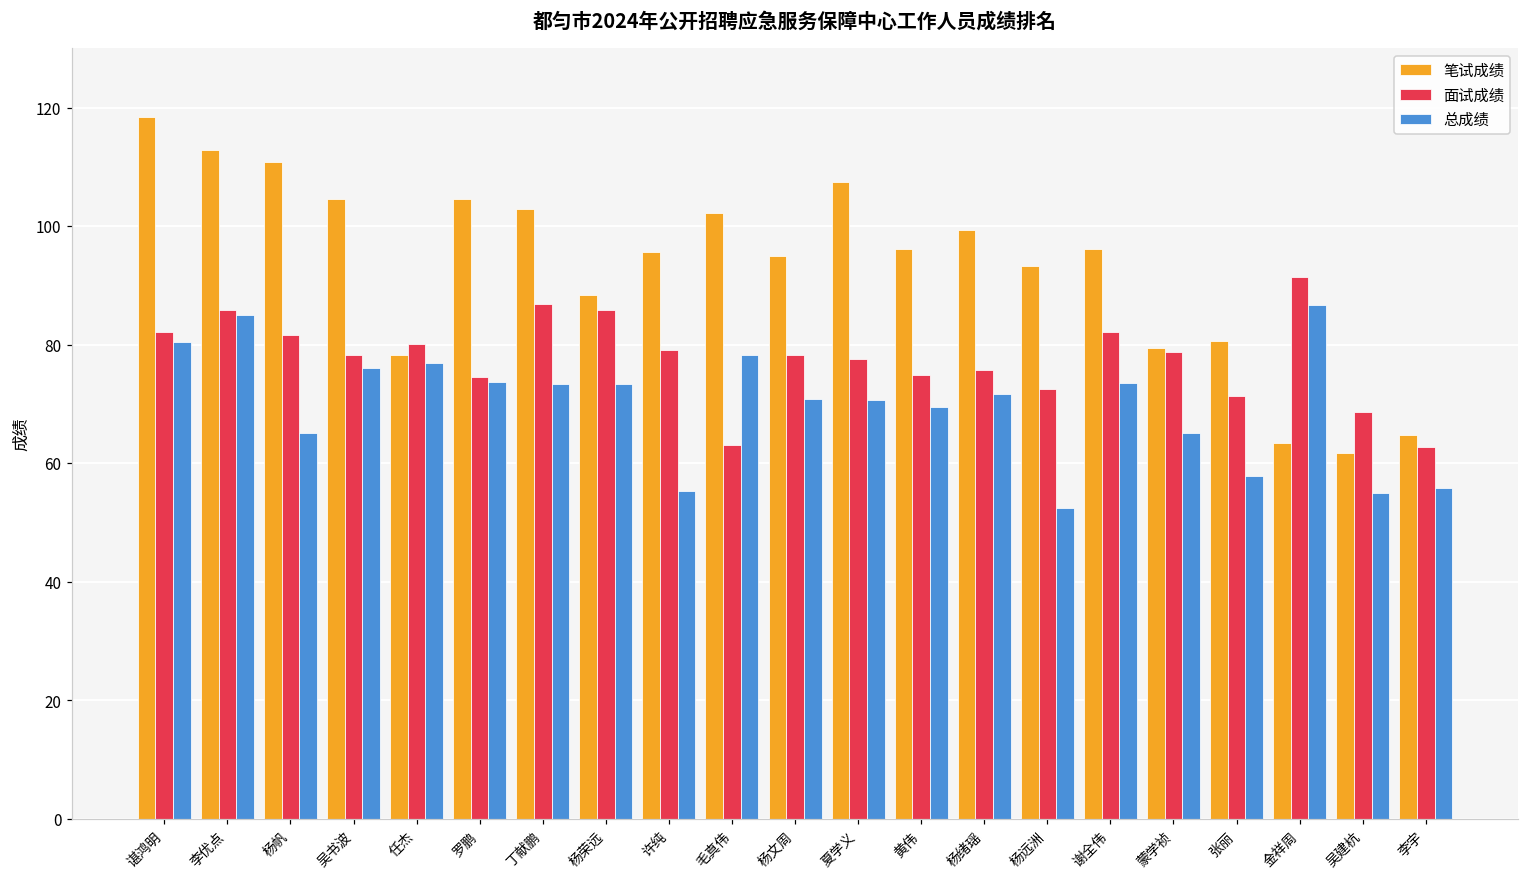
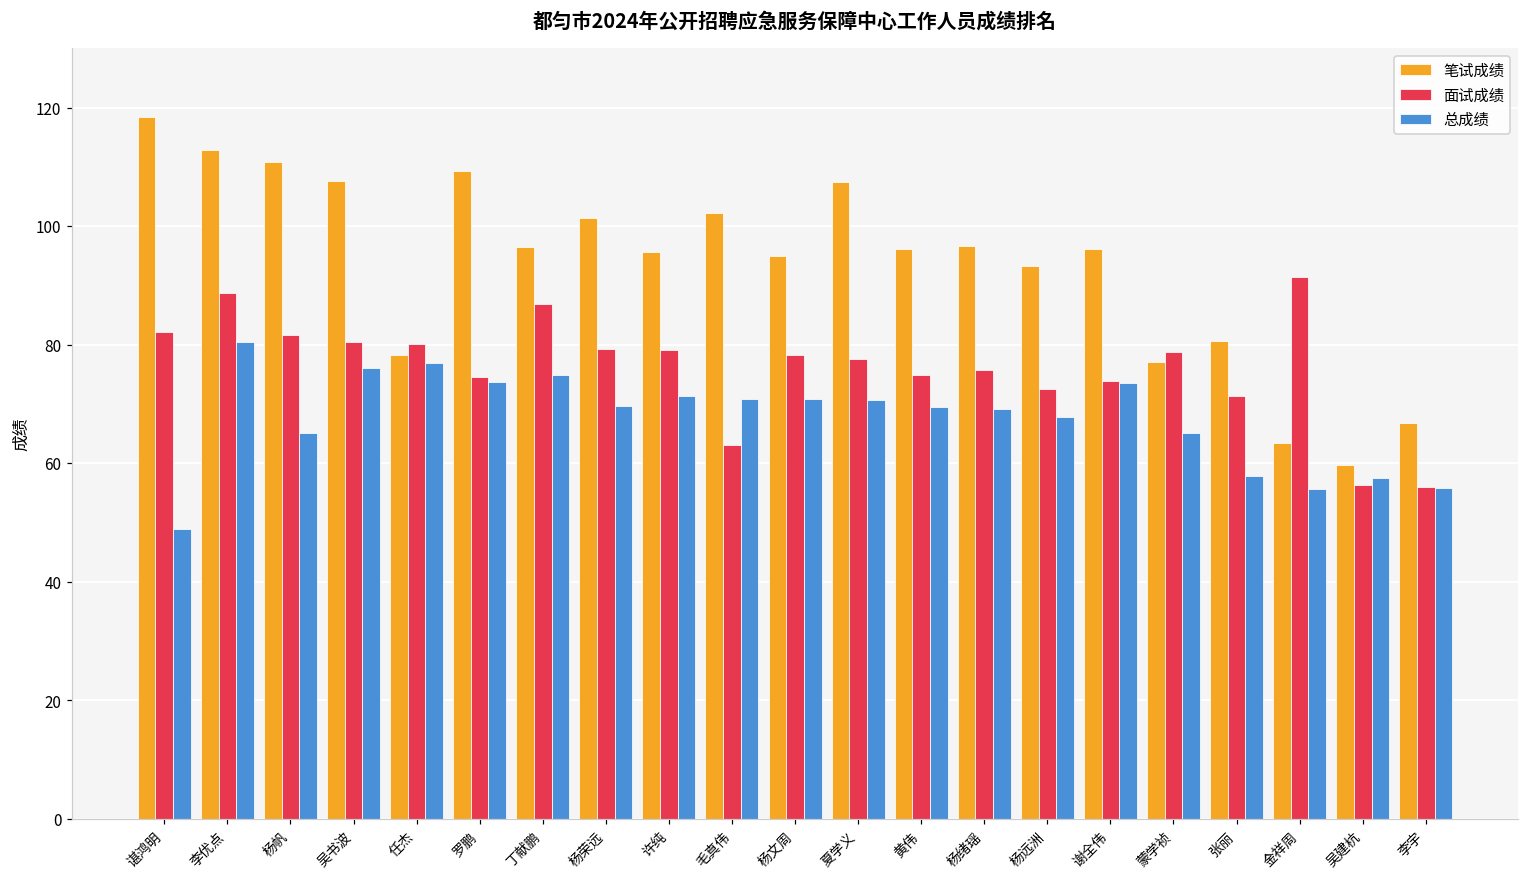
  {
    "笔试成绩": {
      "谌鸿明": 118,
      "李优点": 113,
      "杨帆": 111,
-     "吴书波": 105,
+     "吴书波": 108,
      "任杰": 78,
-     "罗鹏": 105,
-     "丁献鹏": 103,
-     "杨荣远": 88,
+     "罗鹏": 109,
+     "丁献鹏": 96,
+     "杨荣远": 101,
      "许纯": 96,
      "毛真伟": 102,
      "杨文周": 95,
      "夏学义": 108,
      "黄伟": 96,
-     "杨绪瑶": 99,
+     "杨绪瑶": 97,
      "杨远洲": 93,
      "谢全伟": 96,
-     "蒙学祯": 79,
+     "蒙学祯": 77,
      "张丽": 81,
      "金祥周": 63,
-     "吴建杭": 62,
-     "李宇": 65
+     "吴建杭": 60,
+     "李宇": 67
    },
    "面试成绩": {
      "谌鸿明": 82,
-     "李优点": 86,
+     "李优点": 89,
      "杨帆": 82,
-     "吴书波": 78,
+     "吴书波": 81,
      "任杰": 80,
      "罗鹏": 75,
      "丁献鹏": 87,
-     "杨荣远": 86,
+     "杨荣远": 79,
      "许纯": 79,
      "毛真伟": 63,
      "杨文周": 78,
      "夏学义": 78,
      "黄伟": 75,
      "杨绪瑶": 76,
      "杨远洲": 73,
-     "谢全伟": 82,
+     "谢全伟": 74,
      "蒙学祯": 79,
      "张丽": 71,
      "金祥周": 91,
-     "吴建杭": 69,
-     "李宇": 63
+     "吴建杭": 56,
+     "李宇": 56
    },
    "总成绩": {
-     "谌鸿明": 81,
-     "李优点": 85,
+     "谌鸿明": 49,
+     "李优点": 81,
      "杨帆": 65,
      "吴书波": 76,
      "任杰": 77,
      "罗鹏": 74,
-     "丁献鹏": 73,
-     "杨荣远": 73,
-     "许纯": 55,
-     "毛真伟": 78,
+     "丁献鹏": 75,
+     "杨荣远": 70,
+     "许纯": 71,
+     "毛真伟": 71,
      "杨文周": 71,
      "夏学义": 71,
      "黄伟": 70,
-     "杨绪瑶": 72,
-     "杨远洲": 53,
+     "杨绪瑶": 69,
+     "杨远洲": 68,
      "谢全伟": 74,
      "蒙学祯": 65,
      "张丽": 58,
-     "金祥周": 87,
-     "吴建杭": 55,
+     "金祥周": 56,
+     "吴建杭": 57,
      "李宇": 56
    }
  }
